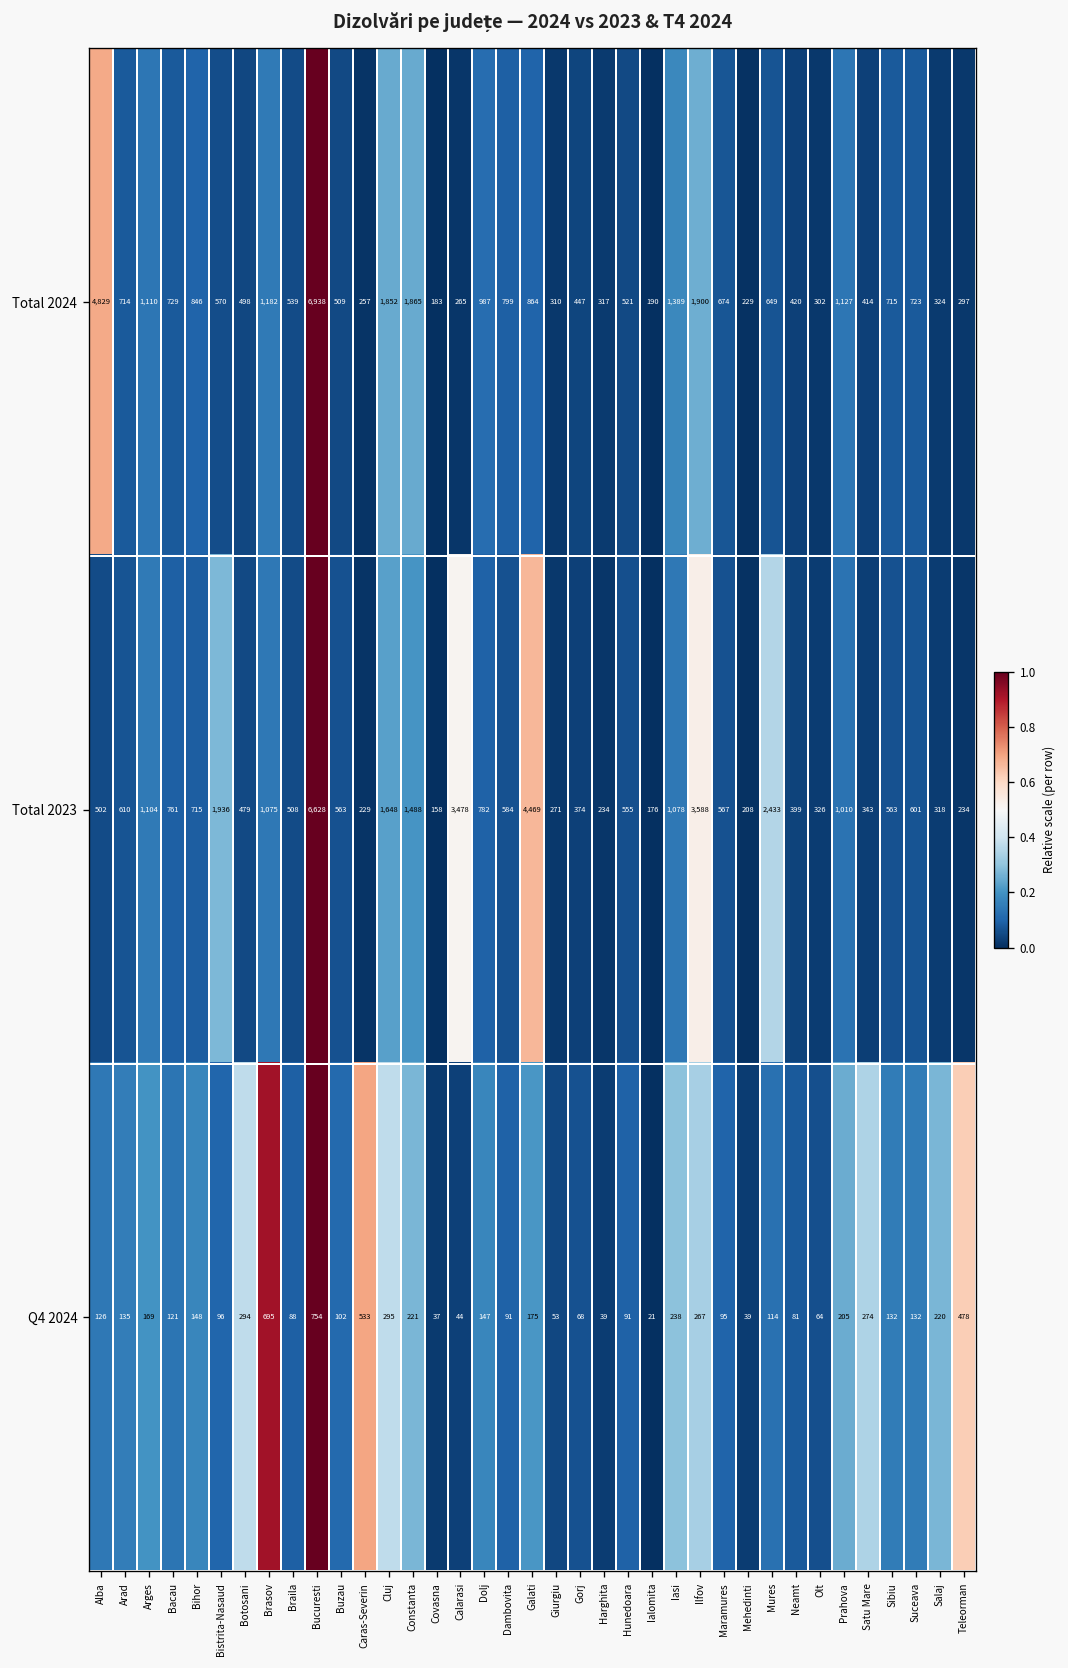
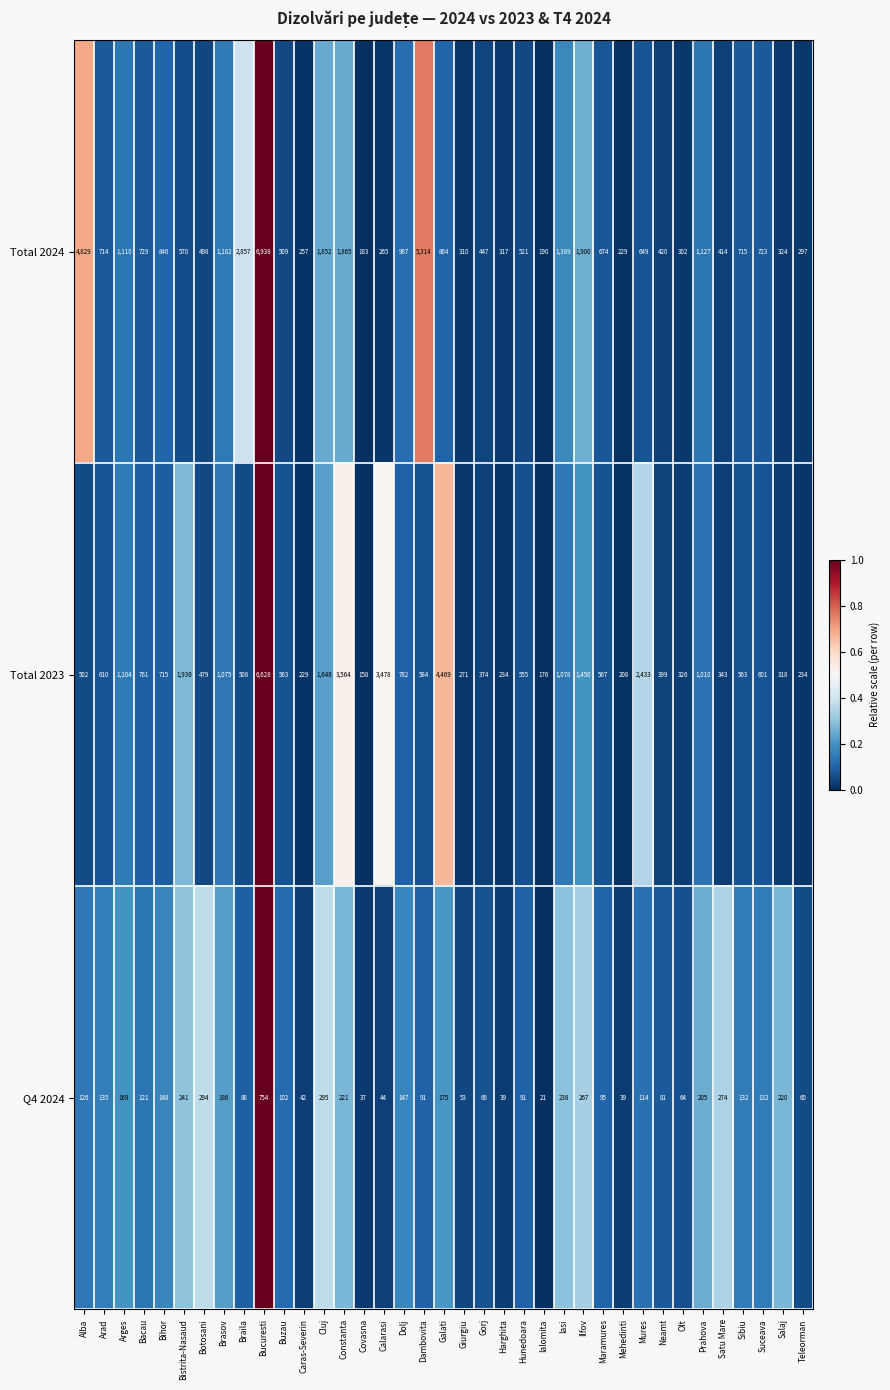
  {
    "Total 2024": {
      "Alba": "4,829",
      "Arad": "714",
      "Arges": "1,110",
      "Bacau": "729",
      "Bihor": "846",
      "Bistrita-Nasaud": "570",
      "Botosani": "498",
      "Brasov": "1,182",
-     "Braila": "539",
+     "Braila": "2,857",
      "Bucuresti": "6,938",
      "Buzau": "509",
      "Caras-Severin": "257",
      "Cluj": "1,852",
      "Constanta": "1,865",
      "Covasna": "183",
      "Calarasi": "265",
      "Dolj": "987",
-     "Dambovita": "799",
+     "Dambovita": "5,314",
      "Galati": "864",
      "Giurgiu": "310",
      "Gorj": "447",
      "Harghita": "317",
      "Hunedoara": "521",
      "Ialomita": "190",
      "Iasi": "1,389",
      "Ilfov": "1,900",
      "Maramures": "674",
      "Mehedinti": "229",
      "Mures": "649",
      "Neamt": "420",
      "Olt": "302",
      "Prahova": "1,127",
      "Satu Mare": "414",
      "Sibiu": "715",
      "Suceava": "723",
      "Salaj": "324",
      "Teleorman": "297"
    },
    "Total 2023": {
      "Alba": "502",
      "Arad": "610",
      "Arges": "1,104",
      "Bacau": "761",
      "Bihor": "715",
      "Bistrita-Nasaud": "1,936",
      "Botosani": "479",
      "Brasov": "1,075",
      "Braila": "508",
      "Bucuresti": "6,628",
      "Buzau": "563",
      "Caras-Severin": "229",
      "Cluj": "1,648",
-     "Constanta": "1,488",
+     "Constanta": "3,564",
      "Covasna": "158",
      "Calarasi": "3,478",
      "Dolj": "782",
      "Dambovita": "584",
      "Galati": "4,469",
      "Giurgiu": "271",
      "Gorj": "374",
      "Harghita": "234",
      "Hunedoara": "555",
      "Ialomita": "176",
      "Iasi": "1,078",
-     "Ilfov": "3,588",
+     "Ilfov": "1,450",
      "Maramures": "567",
      "Mehedinti": "208",
      "Mures": "2,433",
      "Neamt": "399",
      "Olt": "326",
      "Prahova": "1,010",
      "Satu Mare": "343",
      "Sibiu": "563",
      "Suceava": "601",
      "Salaj": "318",
      "Teleorman": "234"
    },
    "Q4 2024": {
      "Alba": "126",
      "Arad": "135",
      "Arges": "169",
      "Bacau": "121",
      "Bihor": "148",
-     "Bistrita-Nasaud": "96",
+     "Bistrita-Nasaud": "241",
      "Botosani": "294",
-     "Brasov": "695",
+     "Brasov": "186",
      "Braila": "88",
      "Bucuresti": "754",
      "Buzau": "102",
-     "Caras-Severin": "533",
+     "Caras-Severin": "42",
      "Cluj": "295",
      "Constanta": "221",
      "Covasna": "37",
      "Calarasi": "44",
      "Dolj": "147",
      "Dambovita": "91",
      "Galati": "175",
      "Giurgiu": "53",
      "Gorj": "68",
      "Harghita": "39",
      "Hunedoara": "91",
      "Ialomita": "21",
      "Iasi": "238",
      "Ilfov": "267",
      "Maramures": "95",
      "Mehedinti": "39",
      "Mures": "114",
      "Neamt": "81",
      "Olt": "64",
      "Prahova": "205",
      "Satu Mare": "274",
      "Sibiu": "132",
      "Suceava": "132",
      "Salaj": "220",
-     "Teleorman": "478"
+     "Teleorman": "60"
    }
  }
